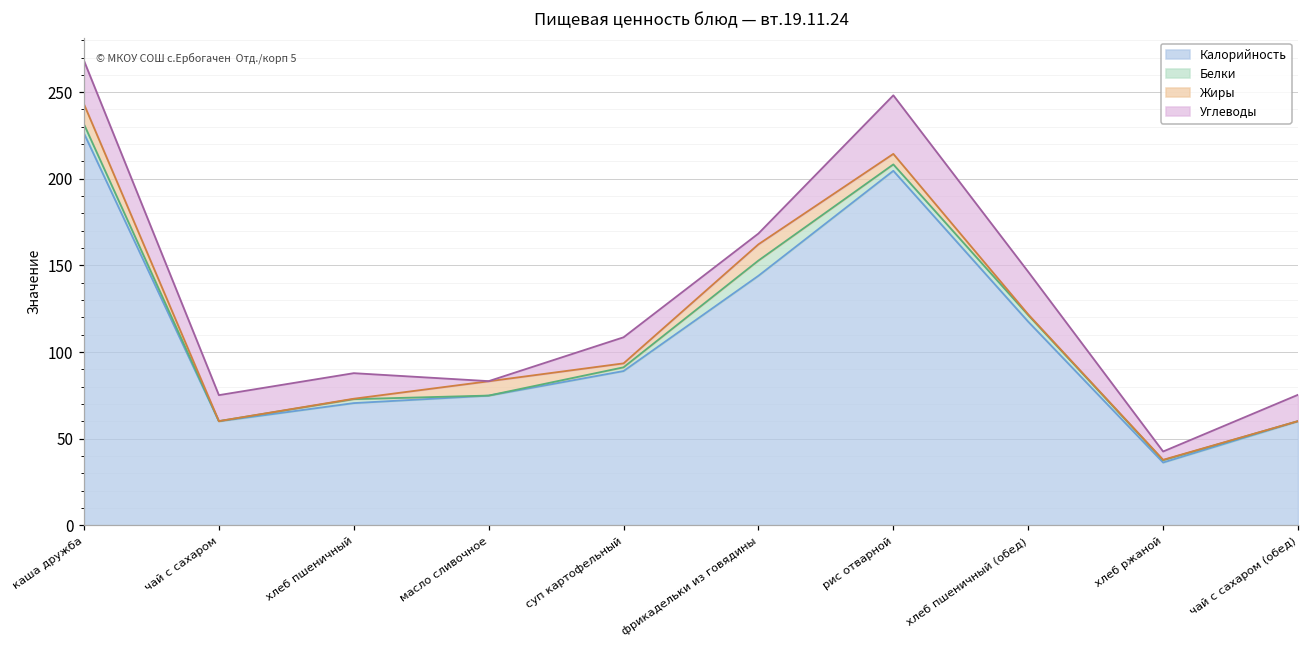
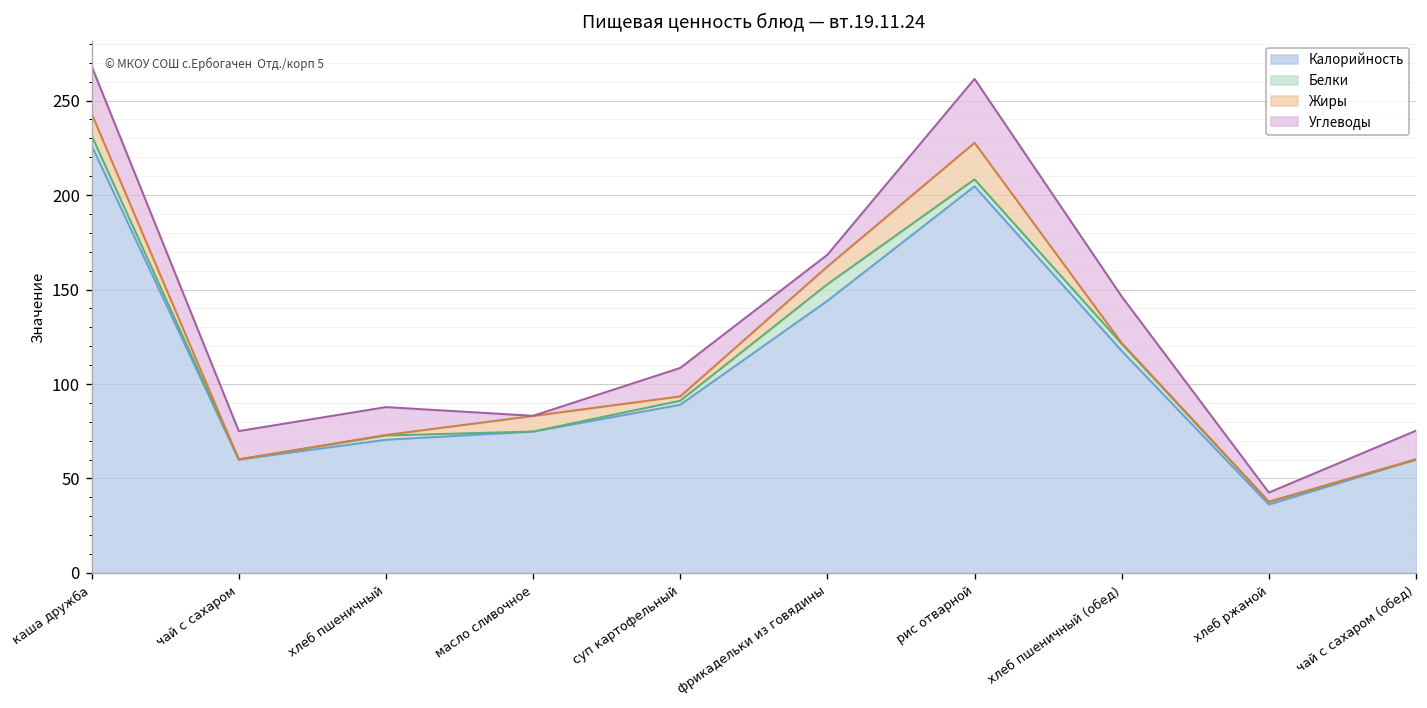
  {
    "Жиры": {
      "каша дружба": 12,
      "суп картофельный": 2,
      "фрикадельки из говядины": 9,
-     "рис отварной": 6
+     "рис отварной": 19
    }
  }
